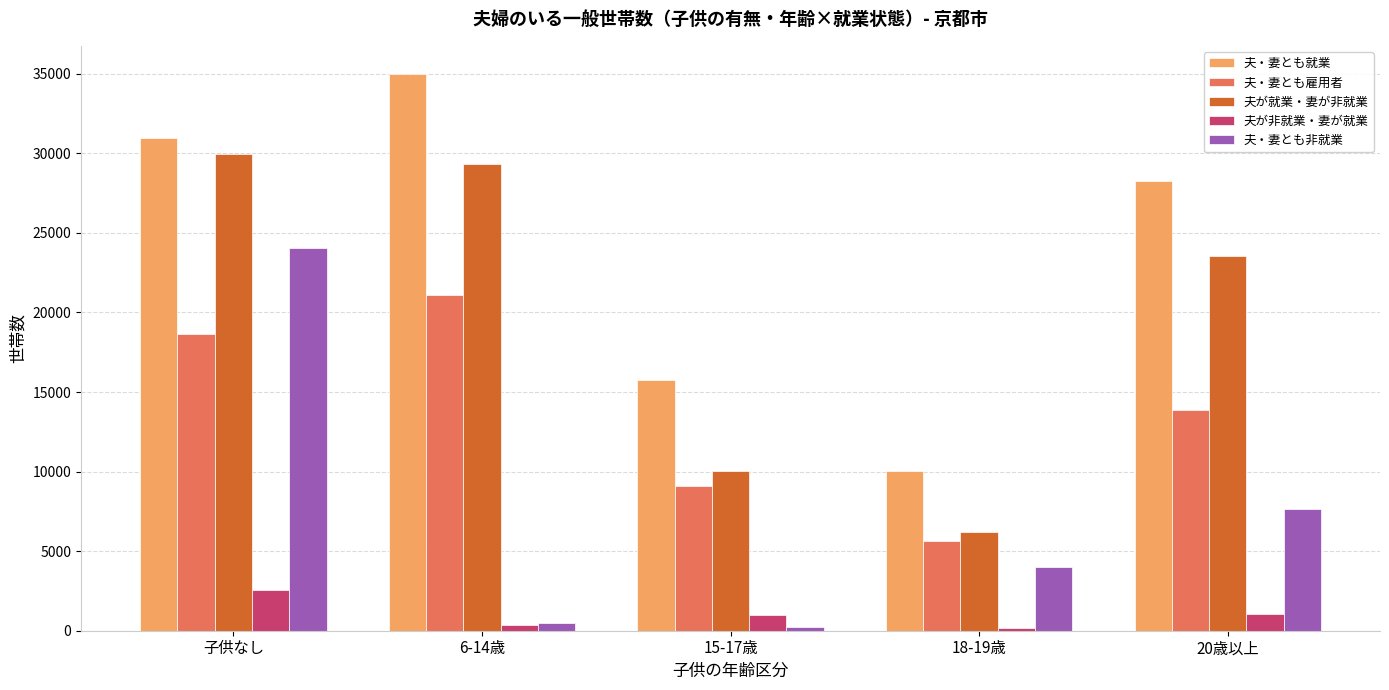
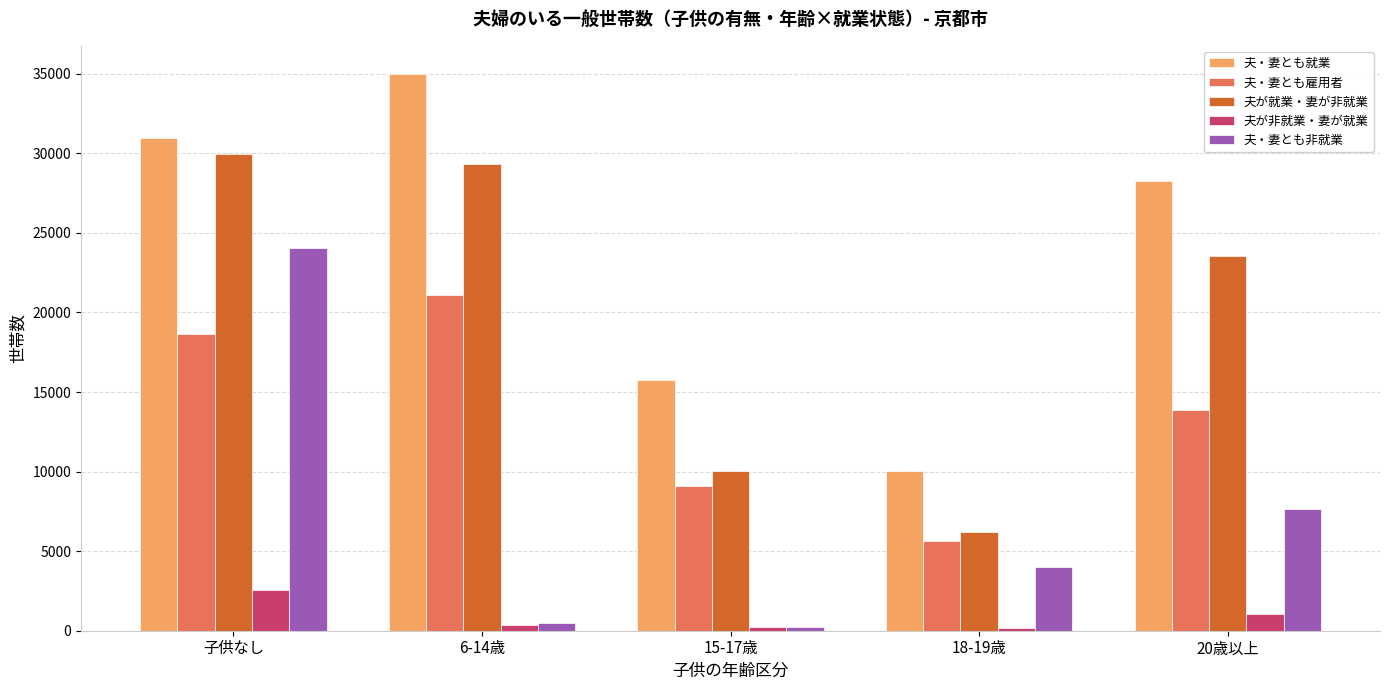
  {
    "夫が非就業・妻が就業": {
      "子供なし": 2500,
      "6-14歳": 400,
-     "15-17歳": 1000,
+     "15-17歳": 200,
      "18-19歳": 200,
      "20歳以上": 1000
    },
    "夫・妻とも非就業": {
      "子供なし": 24100,
      "6-14歳": 500,
      "15-17歳": 200,
      "18-19歳": 4000,
      "20歳以上": 7600
    }
  }
